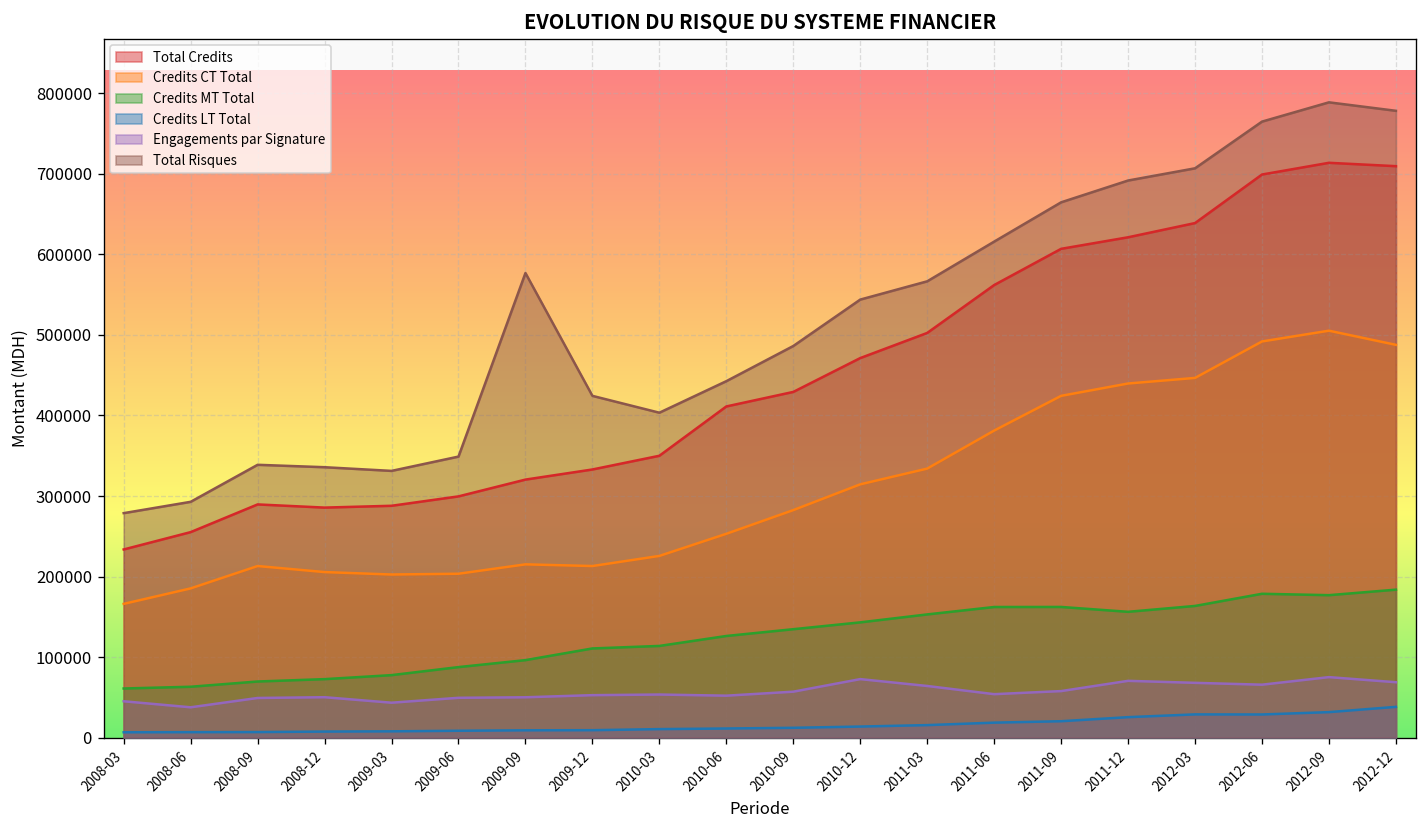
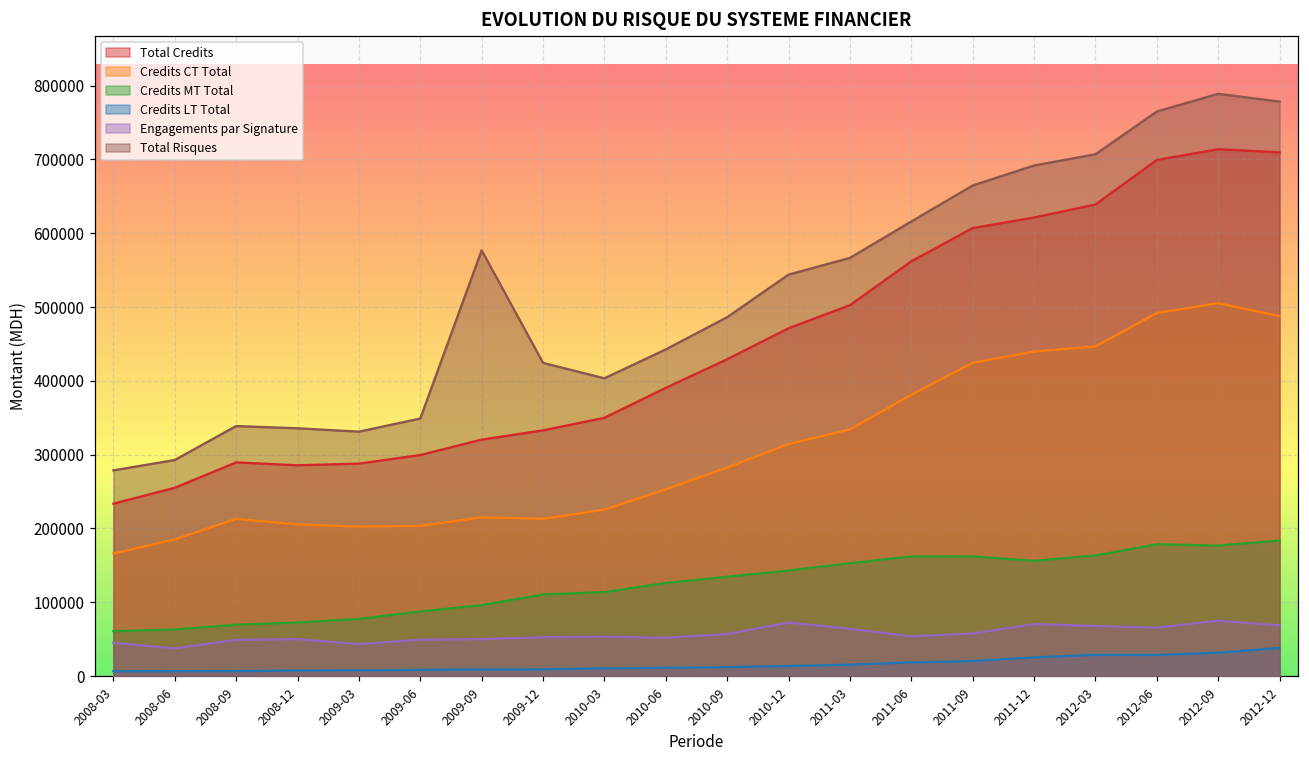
  {
    "Total Credits": {
      "2008-03": 230000,
      "2008-06": 260000,
      "2008-09": 290000,
      "2008-12": 290000,
      "2009-03": 290000,
      "2009-06": 300000,
      "2009-09": 320000,
      "2009-12": 330000,
      "2010-03": 350000,
-     "2010-06": 410000,
+     "2010-06": 390000,
      "2010-09": 430000,
      "2010-12": 470000,
      "2011-03": 500000,
      "2011-06": 560000,
      "2011-09": 610000,
      "2011-12": 620000,
      "2012-03": 640000,
      "2012-06": 700000,
      "2012-09": 710000,
      "2012-12": 710000
    },
    "Credits CT Total": {
      "2008-03": 170000,
      "2008-06": 190000,
      "2008-09": 210000,
      "2008-12": 210000,
      "2009-03": 200000,
      "2009-06": 200000,
      "2009-09": 220000,
      "2009-12": 210000,
      "2010-03": 230000,
      "2010-06": 250000,
      "2010-09": 280000,
      "2010-12": 310000,
      "2011-03": 330000,
      "2011-06": 380000,
      "2011-09": 420000,
      "2011-12": 440000,
      "2012-03": 450000,
      "2012-06": 490000,
      "2012-09": 510000,
      "2012-12": 490000
    },
    "Credits MT Total": {
      "2008-03": 60000,
      "2008-06": 60000,
      "2008-09": 70000,
      "2008-12": 70000,
      "2009-03": 80000,
      "2009-06": 90000,
      "2009-09": 100000,
      "2009-12": 110000,
      "2010-03": 110000,
      "2010-06": 130000,
      "2010-09": 130000,
      "2010-12": 140000,
      "2011-03": 150000,
      "2011-06": 160000,
      "2011-09": 160000,
      "2011-12": 160000,
      "2012-03": 160000,
      "2012-06": 180000,
      "2012-09": 180000,
      "2012-12": 180000
    },
    "Credits LT Total": {
      "2008-03": 10000,
      "2008-06": 10000,
      "2008-09": 10000,
      "2008-12": 10000,
      "2009-03": 10000,
      "2009-06": 10000,
      "2009-09": 10000,
      "2009-12": 10000,
      "2010-03": 10000,
      "2010-06": 10000,
      "2010-09": 10000,
      "2010-12": 10000,
      "2011-03": 20000,
      "2011-06": 20000,
      "2011-09": 20000,
      "2011-12": 30000,
      "2012-03": 30000,
      "2012-06": 30000,
      "2012-09": 30000,
      "2012-12": 40000
    },
    "Engagements par Signature": {
      "2008-03": 50000,
      "2008-06": 40000,
      "2008-09": 50000,
      "2008-12": 50000,
      "2009-03": 40000,
      "2009-06": 50000,
      "2009-09": 50000,
      "2009-12": 50000,
      "2010-03": 50000,
      "2010-06": 50000,
      "2010-09": 60000,
      "2010-12": 70000,
      "2011-03": 60000,
      "2011-06": 50000,
      "2011-09": 60000,
      "2011-12": 70000,
      "2012-03": 70000,
      "2012-06": 70000,
      "2012-09": 80000,
      "2012-12": 70000
    },
    "Total Risques": {
      "2008-03": 280000,
      "2008-06": 290000,
      "2008-09": 340000,
      "2008-12": 340000,
      "2009-03": 330000,
      "2009-06": 350000,
      "2009-09": 580000,
      "2009-12": 420000,
      "2010-03": 400000,
      "2010-06": 440000,
      "2010-09": 490000,
      "2010-12": 540000,
      "2011-03": 570000,
      "2011-06": 620000,
      "2011-09": 660000,
      "2011-12": 690000,
      "2012-03": 710000,
      "2012-06": 760000,
      "2012-09": 790000,
      "2012-12": 780000
    }
  }
